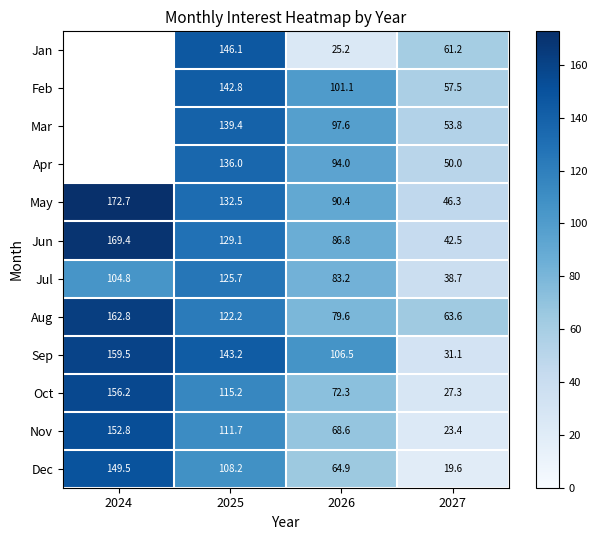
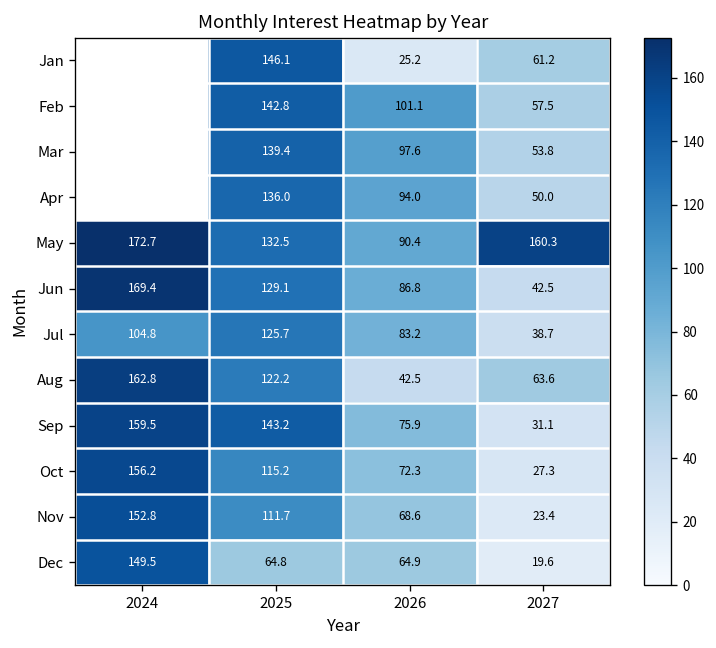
  {
    "Jan": {
      "2025": 146.1,
      "2026": 25.2,
      "2027": 61.2
    },
    "Feb": {
      "2025": 142.8,
      "2026": 101.1,
      "2027": 57.5
    },
    "Mar": {
      "2025": 139.4,
      "2026": 97.6,
      "2027": 53.8
    },
    "Apr": {
      "2025": 136.0,
      "2026": 94.0,
      "2027": 50.0
    },
    "May": {
      "2024": 172.7,
      "2025": 132.5,
      "2026": 90.4,
-     "2027": 46.3
+     "2027": 160.3
    },
    "Jun": {
      "2024": 169.4,
      "2025": 129.1,
      "2026": 86.8,
      "2027": 42.5
    },
    "Jul": {
      "2024": 104.8,
      "2025": 125.7,
      "2026": 83.2,
      "2027": 38.7
    },
    "Aug": {
      "2024": 162.8,
      "2025": 122.2,
-     "2026": 79.6,
+     "2026": 42.5,
      "2027": 63.6
    },
    "Sep": {
      "2024": 159.5,
      "2025": 143.2,
-     "2026": 106.5,
+     "2026": 75.9,
      "2027": 31.1
    },
    "Oct": {
      "2024": 156.2,
      "2025": 115.2,
      "2026": 72.3,
      "2027": 27.3
    },
    "Nov": {
      "2024": 152.8,
      "2025": 111.7,
      "2026": 68.6,
      "2027": 23.4
    },
    "Dec": {
      "2024": 149.5,
-     "2025": 108.2,
+     "2025": 64.8,
      "2026": 64.9,
      "2027": 19.6
    }
  }
